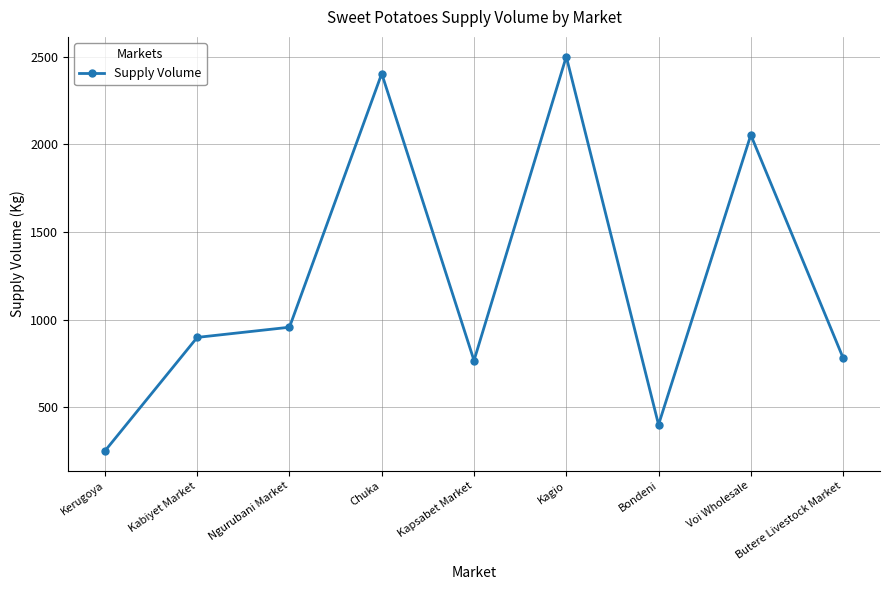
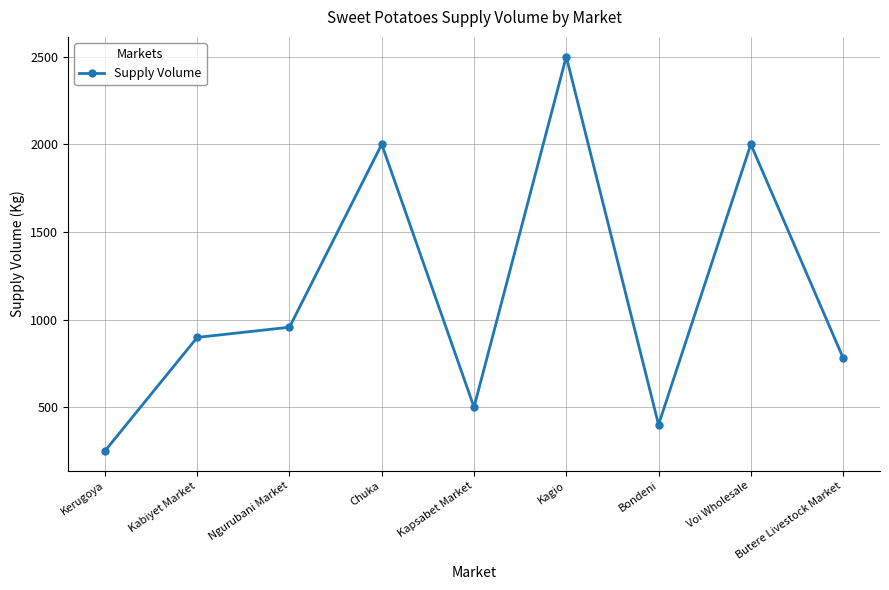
  {
    "Kerugoya": 250,
    "Kabiyet Market": 900,
    "Ngurubani Market": 960,
-   "Chuka": 2400,
-   "Kapsabet Market": 770,
+   "Chuka": 2000,
+   "Kapsabet Market": 500,
    "Kagio": 2500,
    "Bondeni": 400,
-   "Voi Wholesale": 2050,
+   "Voi Wholesale": 2000,
    "Butere Livestock Market": 780
  }
